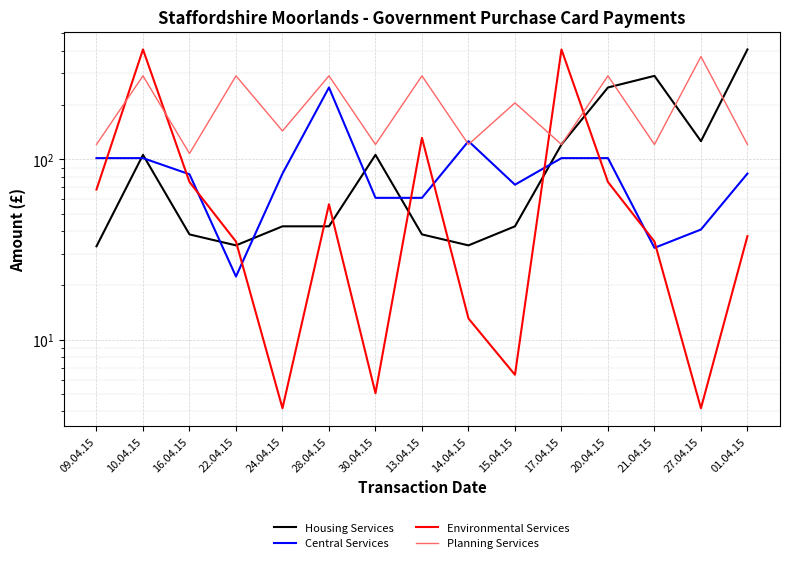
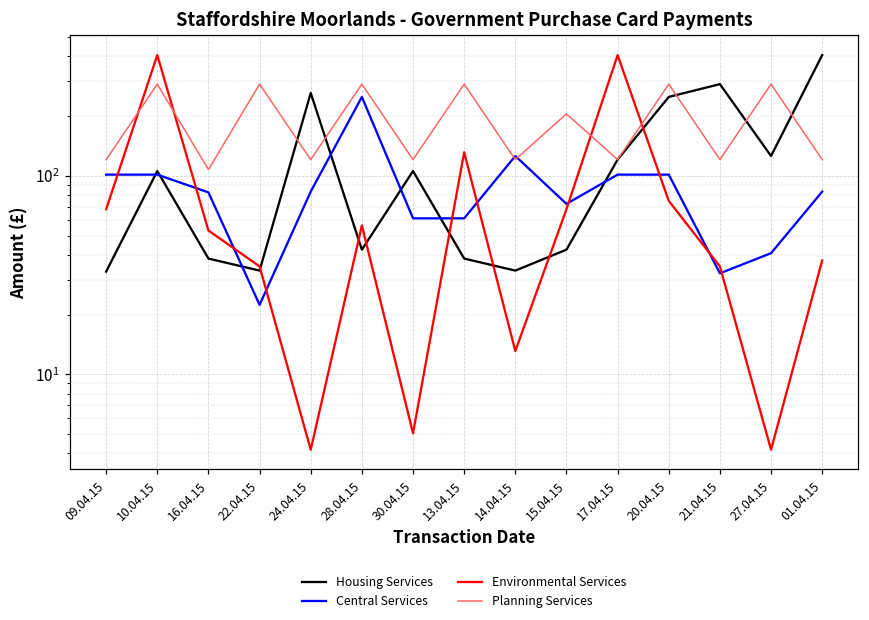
  {
    "Housing Services": {
      "09.04.15": 33,
      "10.04.15": 110,
      "16.04.15": 38,
      "22.04.15": 33,
-     "24.04.15": 43,
+     "24.04.15": 260,
      "28.04.15": 43,
      "30.04.15": 110,
      "13.04.15": 38,
      "14.04.15": 33,
      "15.04.15": 43,
      "20.04.15": 250,
      "21.04.15": 290,
      "27.04.15": 130,
      "01.04.15": 410
    },
    "Central Services": {
      "09.04.15": 100,
      "10.04.15": 100,
      "16.04.15": 80,
      "22.04.15": 22,
      "24.04.15": 80,
      "28.04.15": 250,
      "30.04.15": 61,
      "13.04.15": 61,
      "14.04.15": 130,
      "15.04.15": 72,
      "17.04.15": 100,
      "20.04.15": 100,
      "21.04.15": 32,
      "27.04.15": 41,
      "01.04.15": 80
    },
    "Environmental Services": {
      "09.04.15": 68,
      "10.04.15": 410,
-     "16.04.15": 75,
+     "16.04.15": 53,
      "22.04.15": 35,
      "24.04.15": 4.2,
      "28.04.15": 56,
      "30.04.15": 5.1,
      "13.04.15": 130,
      "14.04.15": 13,
-     "15.04.15": 6.4,
+     "15.04.15": 68,
      "17.04.15": 410,
      "20.04.15": 75,
      "21.04.15": 35,
      "27.04.15": 4.2,
      "01.04.15": 38
    },
    "Planning Services": {
      "09.04.15": 120,
      "10.04.15": 290,
      "16.04.15": 110,
      "22.04.15": 290,
-     "24.04.15": 140,
+     "24.04.15": 120,
      "28.04.15": 290,
      "30.04.15": 120,
      "13.04.15": 290,
      "14.04.15": 120,
      "15.04.15": 210,
      "20.04.15": 290,
      "21.04.15": 120,
-     "27.04.15": 370,
+     "27.04.15": 290,
      "01.04.15": 120
    }
  }
